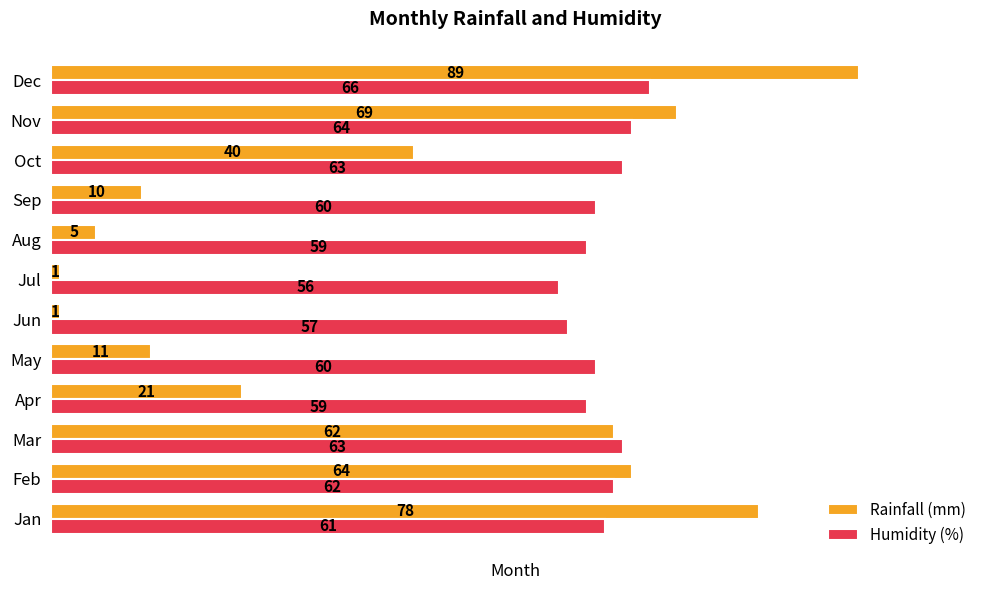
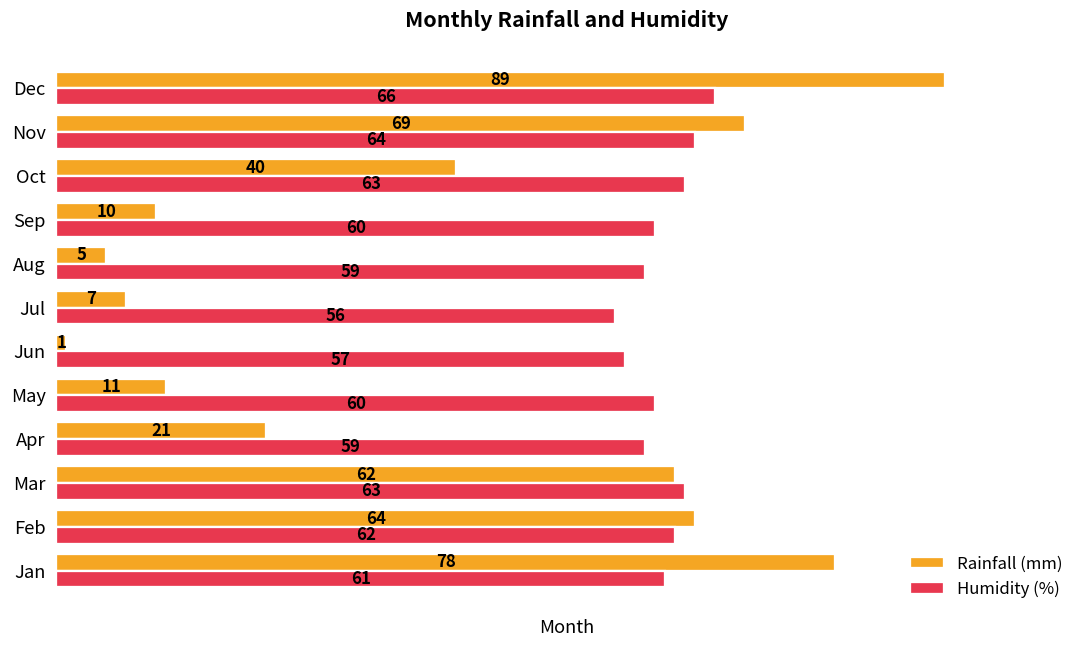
  {
    "Rainfall (mm)": {
      "Dec": 89,
      "Nov": 69,
      "Oct": 40,
      "Sep": 10,
      "Aug": 5,
-     "Jul": 1,
+     "Jul": 7,
      "Jun": 1,
      "May": 11,
      "Apr": 21,
      "Mar": 62,
      "Feb": 64,
      "Jan": 78
    },
    "Humidity (%)": {
      "Dec": 66,
      "Nov": 64,
      "Oct": 63,
      "Sep": 60,
      "Aug": 59,
      "Jul": 56,
      "Jun": 57,
      "May": 60,
      "Apr": 59,
      "Mar": 63,
      "Feb": 62,
      "Jan": 61
    }
  }
